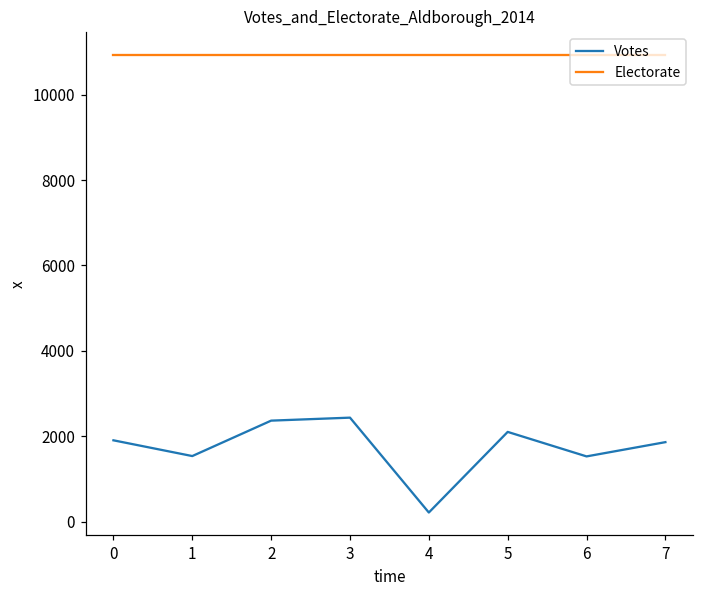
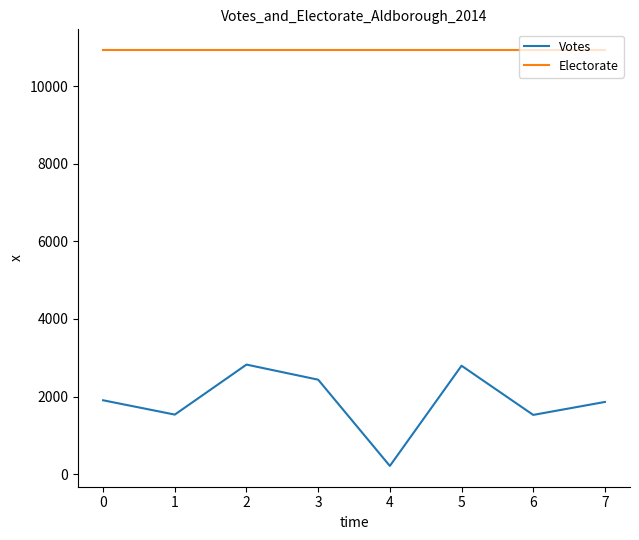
  {
    "Votes": {
      "0": 1900,
      "1": 1500,
-     "2": 2400,
+     "2": 2800,
      "3": 2400,
      "4": 200,
-     "5": 2100,
+     "5": 2800,
      "6": 1500,
      "7": 1900
    },
    "Electorate": {
      "0": 10900,
      "1": 10900,
      "2": 10900,
      "3": 10900,
      "4": 10900,
      "5": 10900
    }
  }
